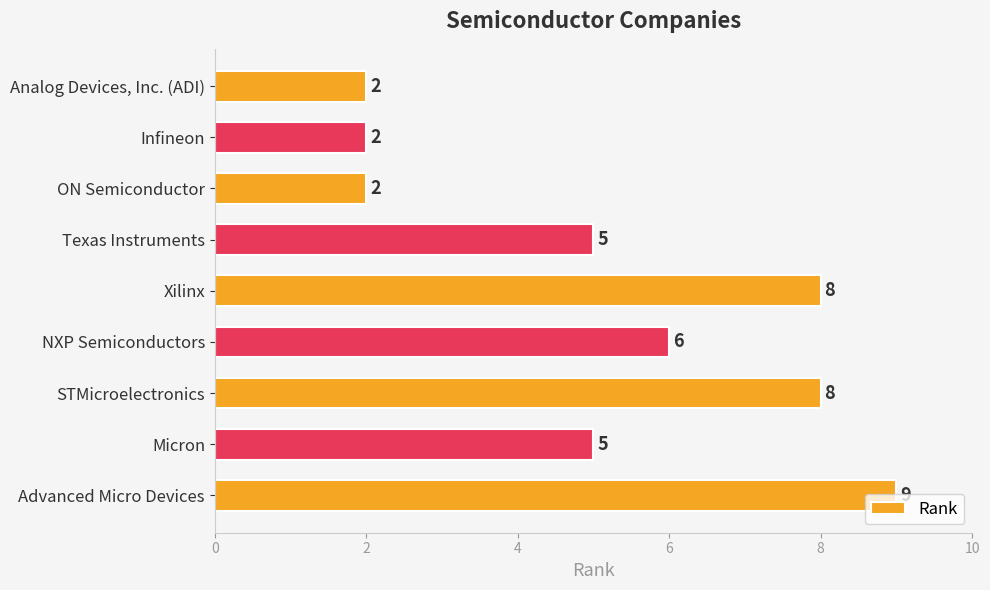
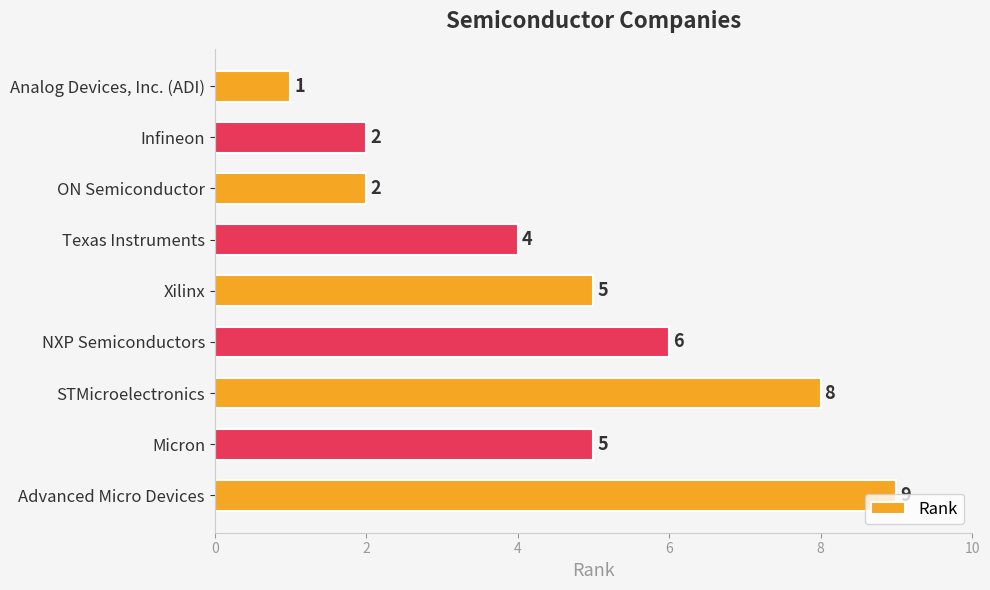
  {
-   "Analog Devices, Inc. (ADI)": 2,
+   "Analog Devices, Inc. (ADI)": 1,
    "Infineon": 2,
    "ON Semiconductor": 2,
-   "Texas Instruments": 5,
-   "Xilinx": 8,
+   "Texas Instruments": 4,
+   "Xilinx": 5,
    "NXP Semiconductors": 6,
    "STMicroelectronics": 8,
    "Micron": 5
  }
